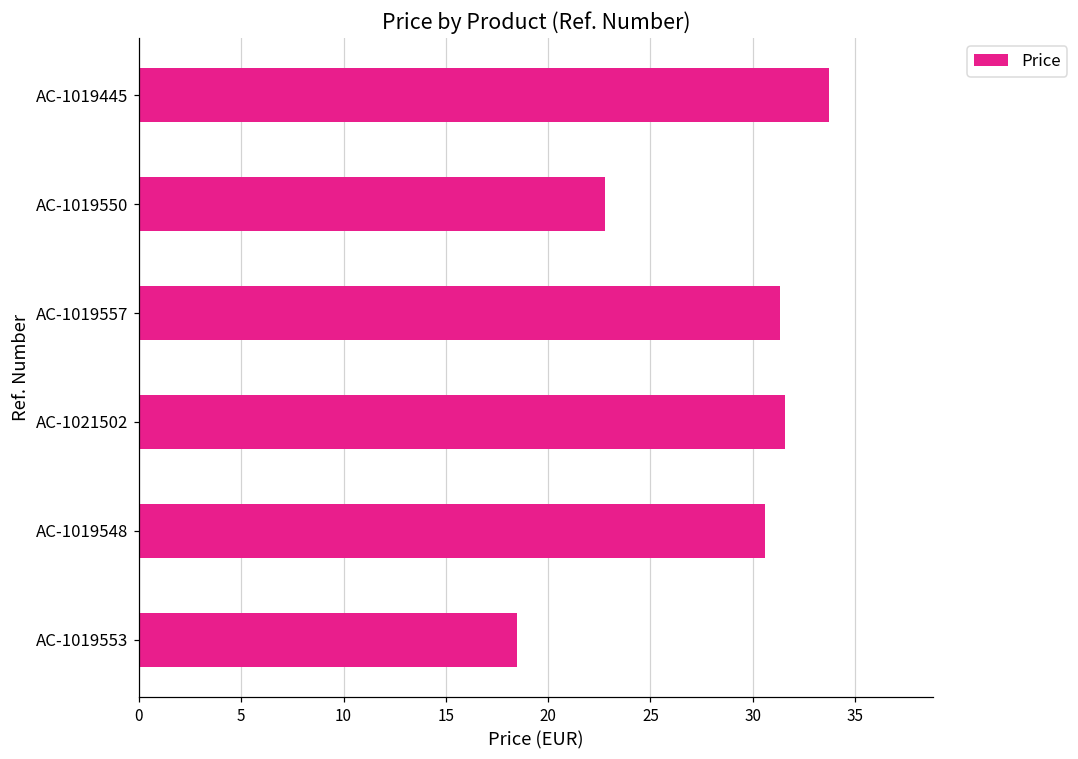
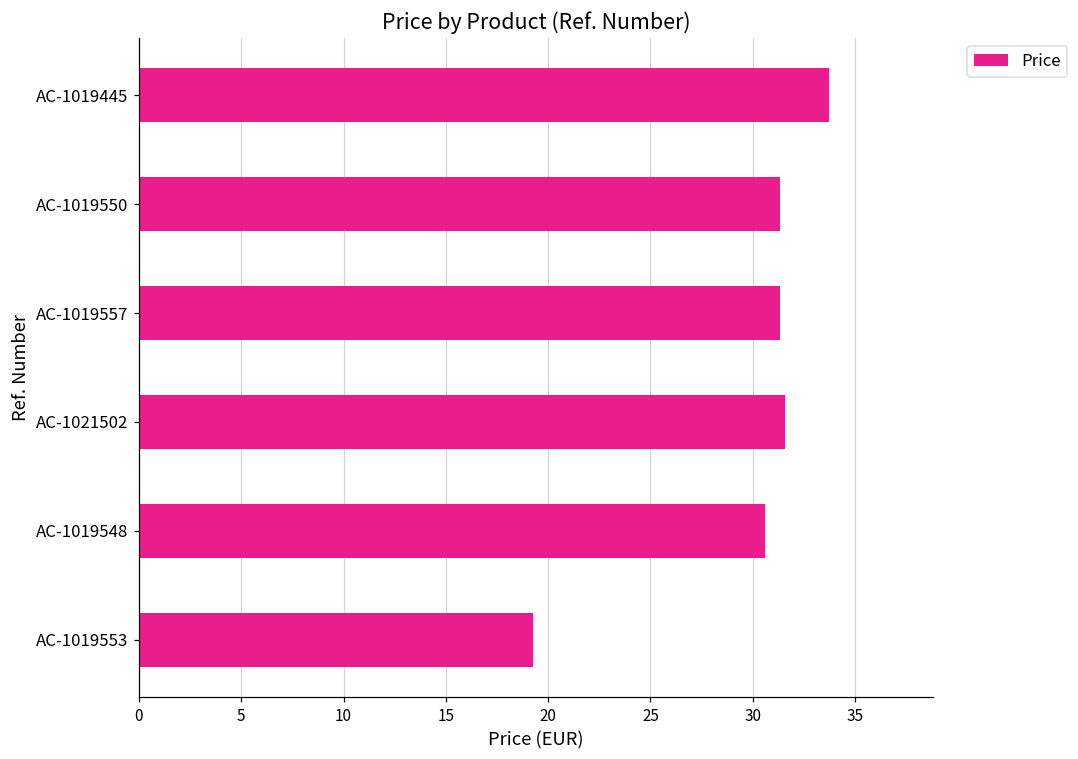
  {
    "AC-1019445": 33.7,
-   "AC-1019550": 22.8,
+   "AC-1019550": 31.3,
    "AC-1019557": 31.3,
    "AC-1021502": 31.6,
    "AC-1019548": 30.6,
-   "AC-1019553": 18.5
+   "AC-1019553": 19.3
  }
